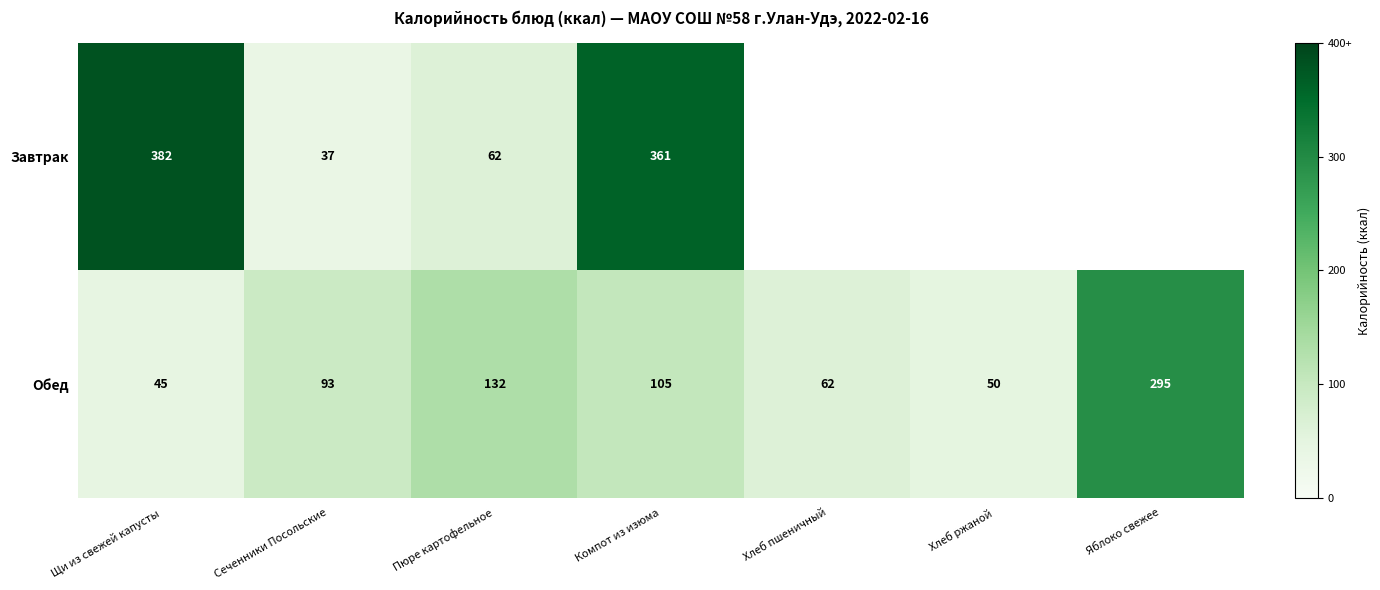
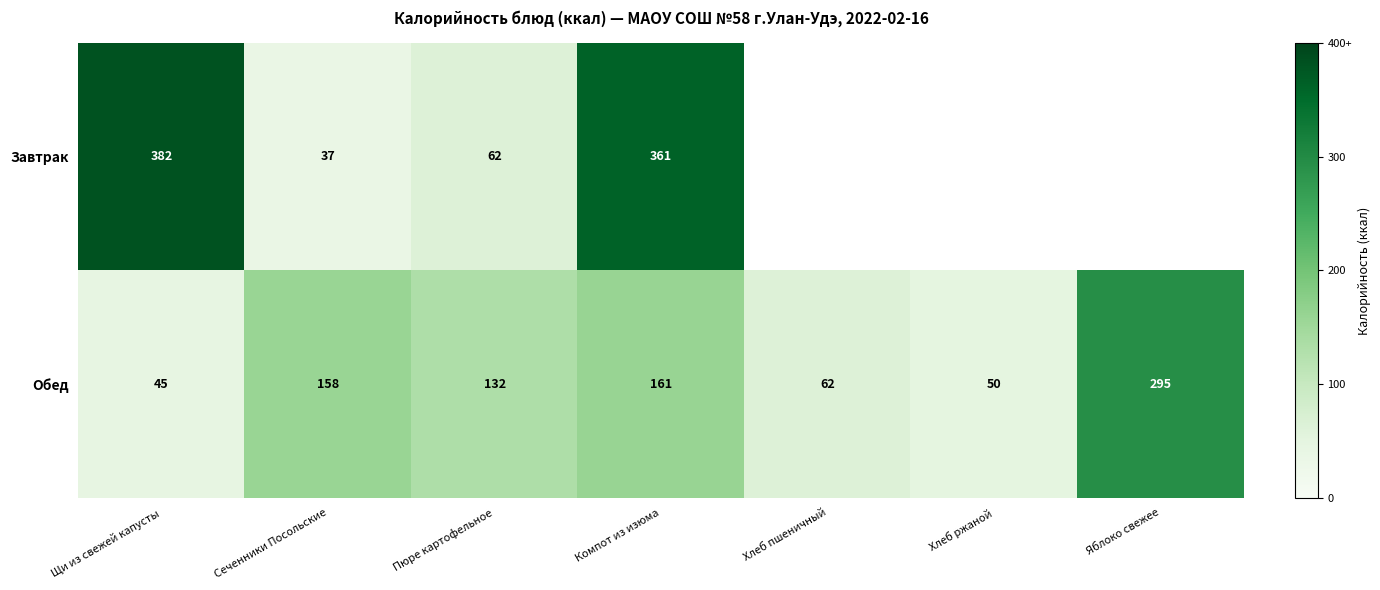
  {
    "Завтрак": {
      "Щи из свежей капусты": 382,
      "Сеченники Посольские": 37,
      "Пюре картофельное": 62,
      "Компот из изюма": 361
    },
    "Обед": {
      "Щи из свежей капусты": 45,
-     "Сеченники Посольские": 93,
+     "Сеченники Посольские": 158,
      "Пюре картофельное": 132,
-     "Компот из изюма": 105,
+     "Компот из изюма": 161,
      "Хлеб пшеничный": 62,
      "Хлеб ржаной": 50,
      "Яблоко свежее": 295
    }
  }
